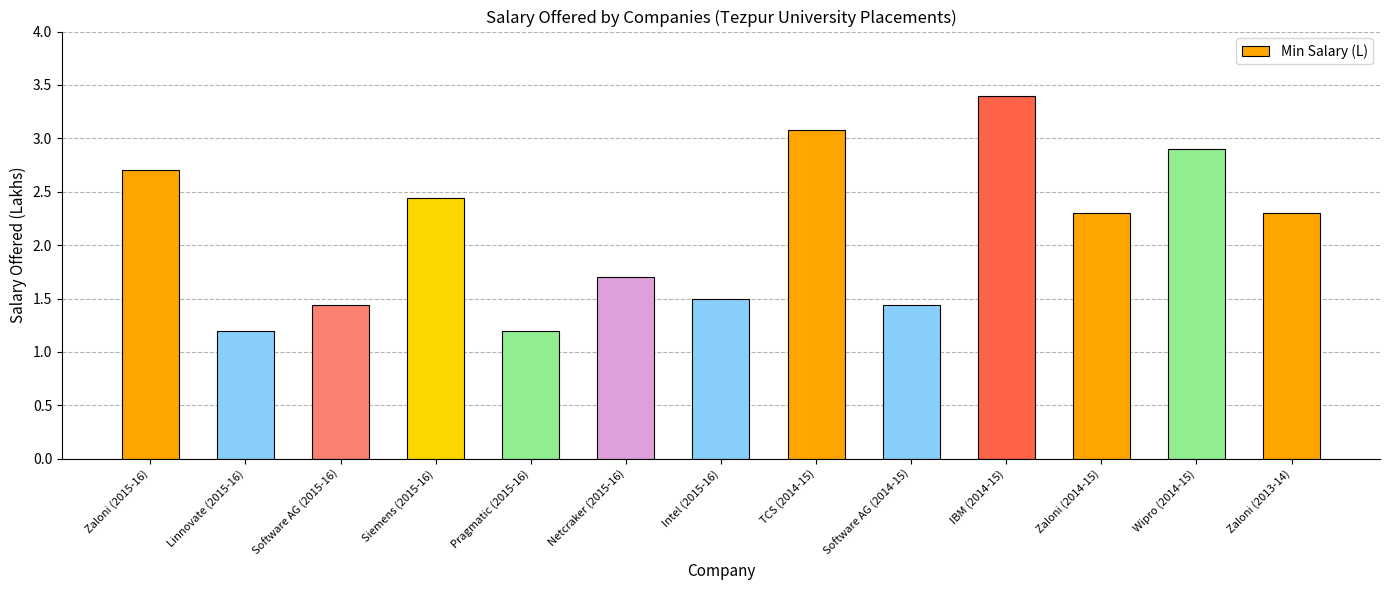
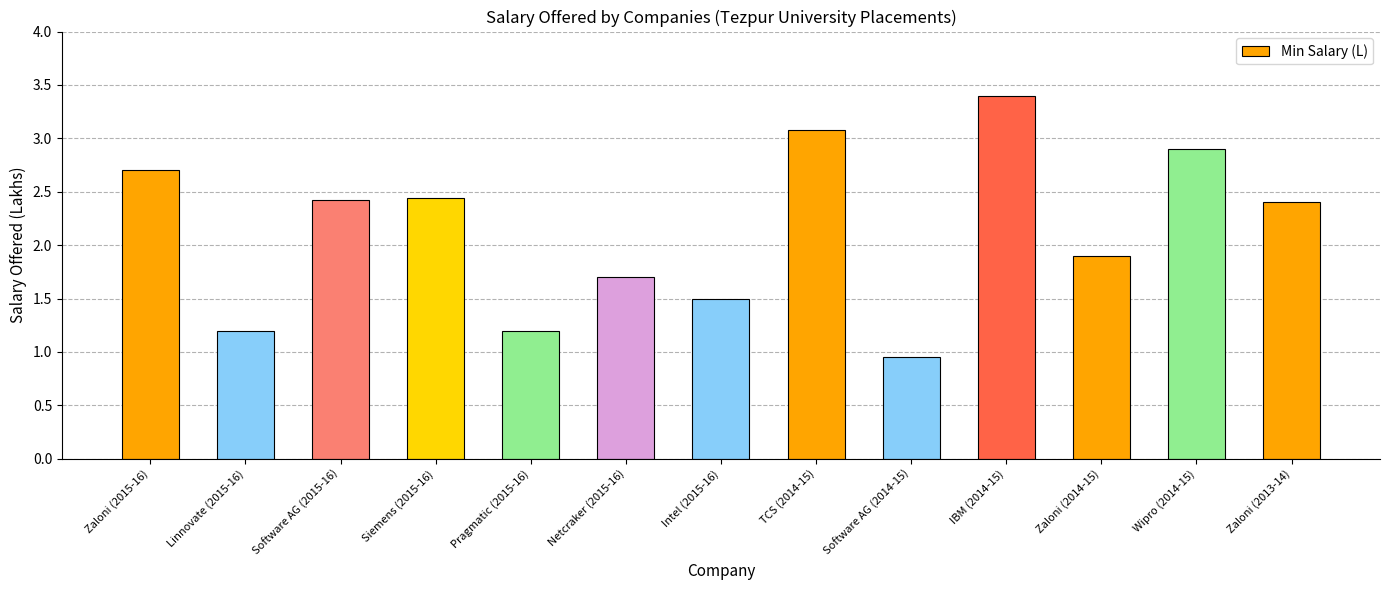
  {
    "Zaloni (2015-16)": 2.70,
    "Linnovate (2015-16)": 1.20,
-   "Software AG (2015-16)": 1.44,
+   "Software AG (2015-16)": 2.42,
    "Siemens (2015-16)": 2.44,
    "Pragmatic (2015-16)": 1.20,
    "Netcraker (2015-16)": 1.70,
    "Intel (2015-16)": 1.50,
    "TCS (2014-15)": 3.08,
-   "Software AG (2014-15)": 1.44,
+   "Software AG (2014-15)": 0.95,
    "IBM (2014-15)": 3.40,
-   "Zaloni (2014-15)": 2.3,
+   "Zaloni (2014-15)": 1.9,
    "Wipro (2014-15)": 2.90,
-   "Zaloni (2013-14)": 2.3
+   "Zaloni (2013-14)": 2.4
  }
